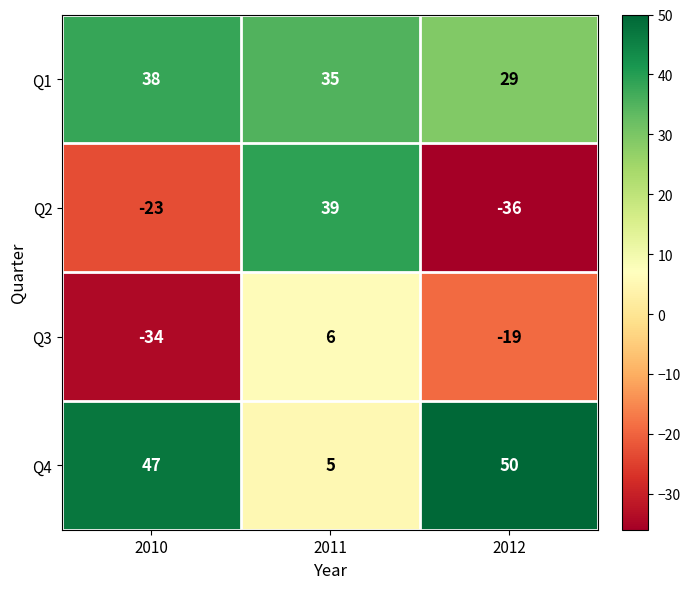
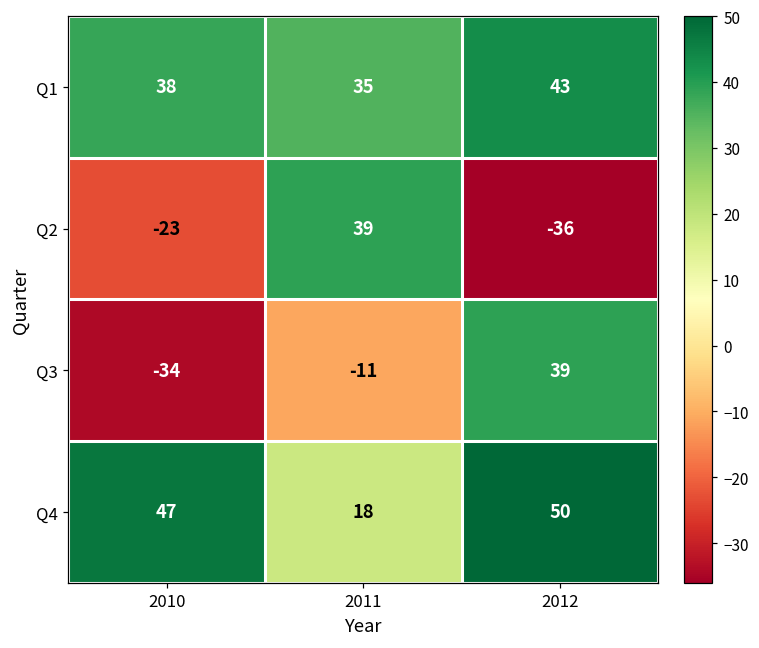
  {
    "Q1": {
      "2010": 38,
      "2011": 35,
-     "2012": 29
+     "2012": 43
    },
    "Q2": {
      "2010": -23,
      "2011": 39,
      "2012": -36
    },
    "Q3": {
      "2010": -34,
-     "2011": 6,
-     "2012": -19
+     "2011": -11,
+     "2012": 39
    },
    "Q4": {
      "2010": 47,
-     "2011": 5,
+     "2011": 18,
      "2012": 50
    }
  }
